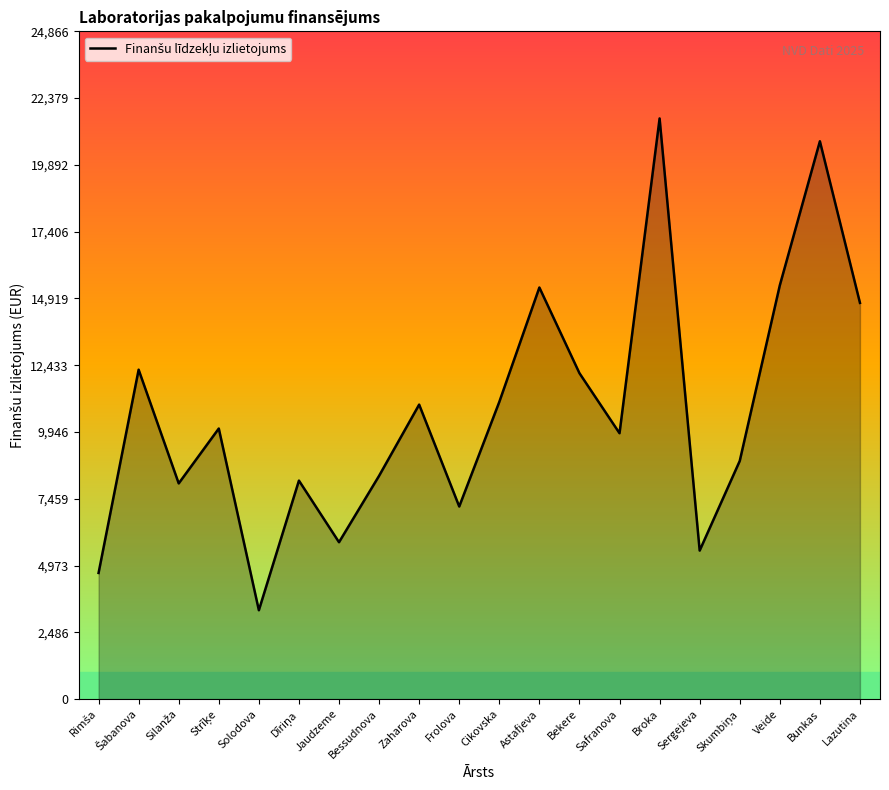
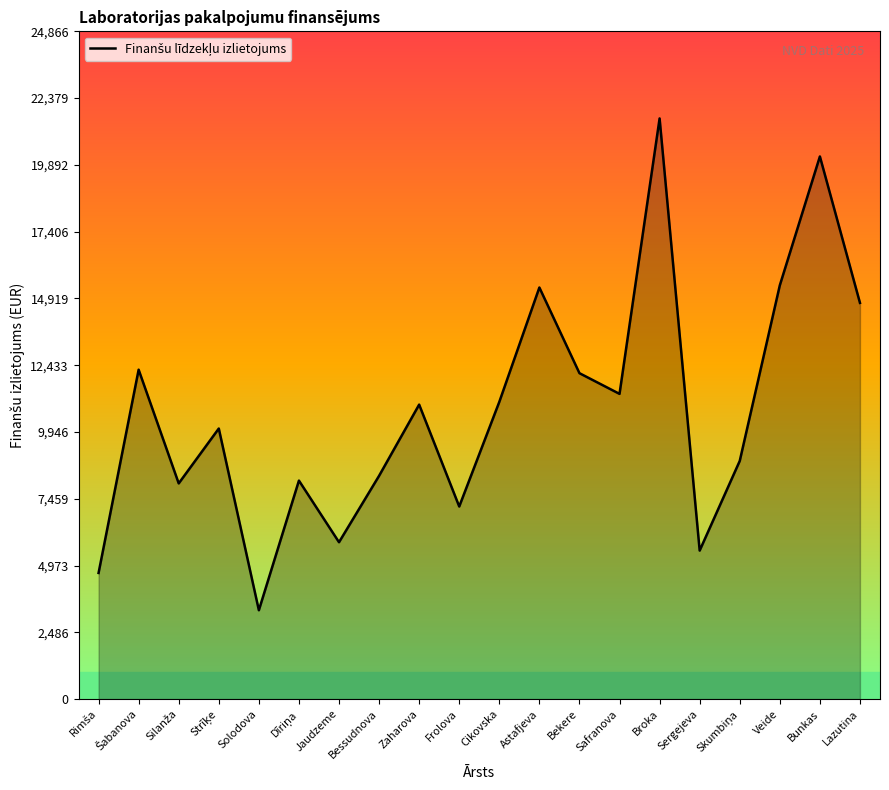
  {
    "Rimša": "4,700",
    "Šabanova": "12,300",
    "Silanža": "8,000",
    "Strīķe": "10,100",
    "Solodova": "3,300",
    "Dīriņa": "8,100",
    "Jaudzeme": "5,800",
    "Bessudnova": "8,300",
    "Zaharova": "11,000",
    "Frolova": "7,200",
    "Cikovska": "11,100",
    "Astafjeva": "15,300",
    "Bekere": "12,100",
-   "Safranova": "9,900",
+   "Safranova": "11,400",
    "Broka": "21,600",
    "Sergejeva": "5,500",
    "Skumbiņa": "8,900",
    "Veide": "15,400",
-   "Bunkas": "20,800",
+   "Bunkas": "20,200",
    "Lazutina": "14,800"
  }
